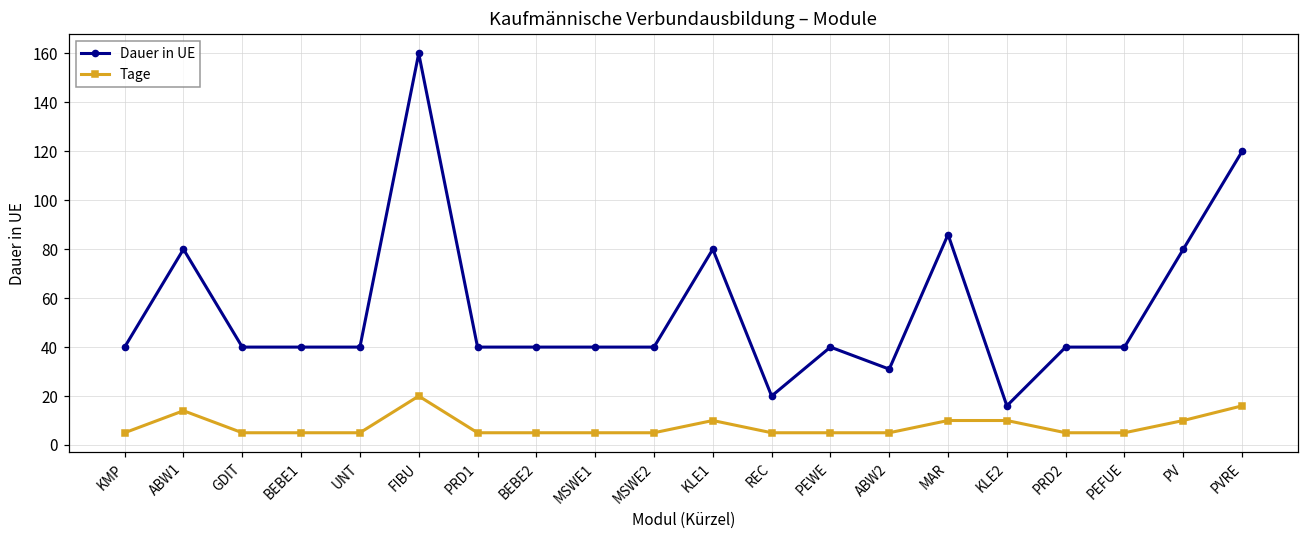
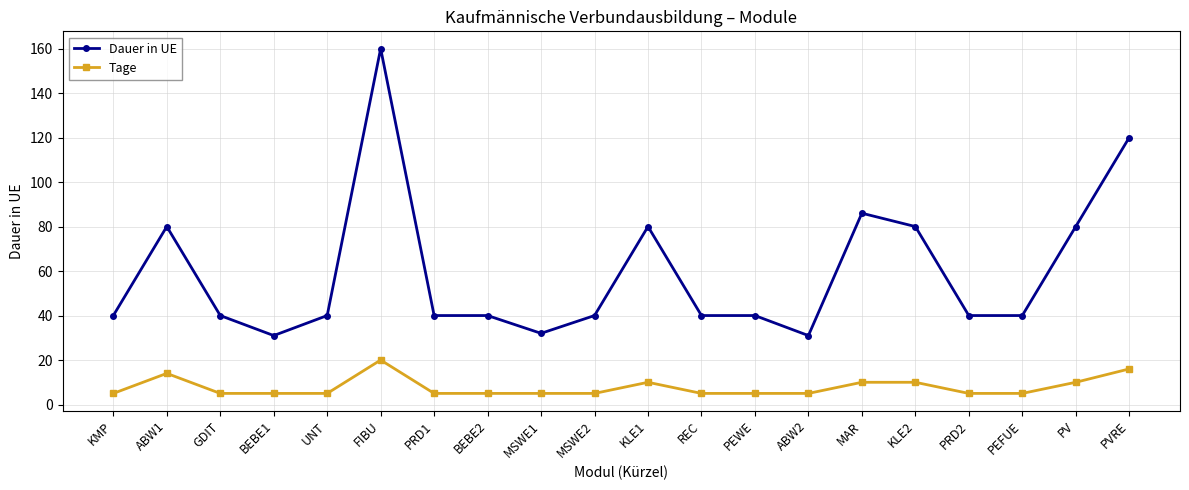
  {
    "Dauer in UE": {
      "KMP": 40,
      "ABW1": 80,
      "GDIT": 40,
-     "BEBE1": 40,
+     "BEBE1": 31,
      "UNT": 40,
      "FIBU": 160,
      "PRD1": 40,
      "BEBE2": 40,
-     "MSWE1": 40,
+     "MSWE1": 32,
      "MSWE2": 40,
      "KLE1": 80,
-     "REC": 20,
+     "REC": 40,
      "PEWE": 40,
      "ABW2": 31,
      "MAR": 86,
-     "KLE2": 16,
+     "KLE2": 80,
      "PRD2": 40,
      "PEFUE": 40,
      "PV": 80,
      "PVRE": 120
    },
    "Tage": {
      "KMP": 5,
      "ABW1": 14,
      "GDIT": 5,
      "BEBE1": 5,
      "UNT": 5,
      "FIBU": 20,
      "PRD1": 5,
      "BEBE2": 5,
      "MSWE1": 5,
      "MSWE2": 5,
      "KLE1": 10,
      "REC": 5,
      "PEWE": 5,
      "ABW2": 5,
      "MAR": 10,
      "KLE2": 10,
      "PRD2": 5,
      "PEFUE": 5,
      "PV": 10,
      "PVRE": 16
    }
  }
